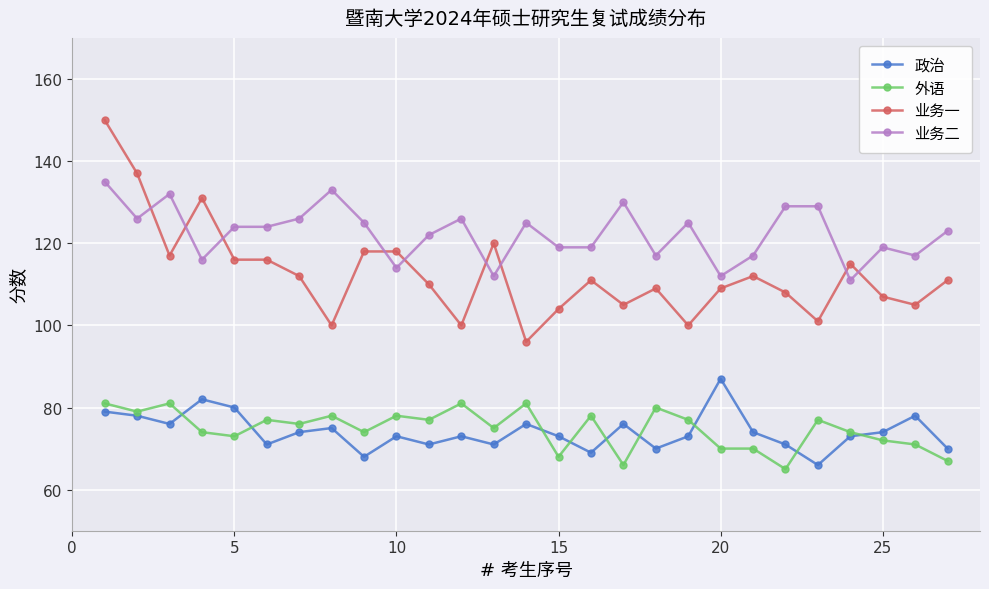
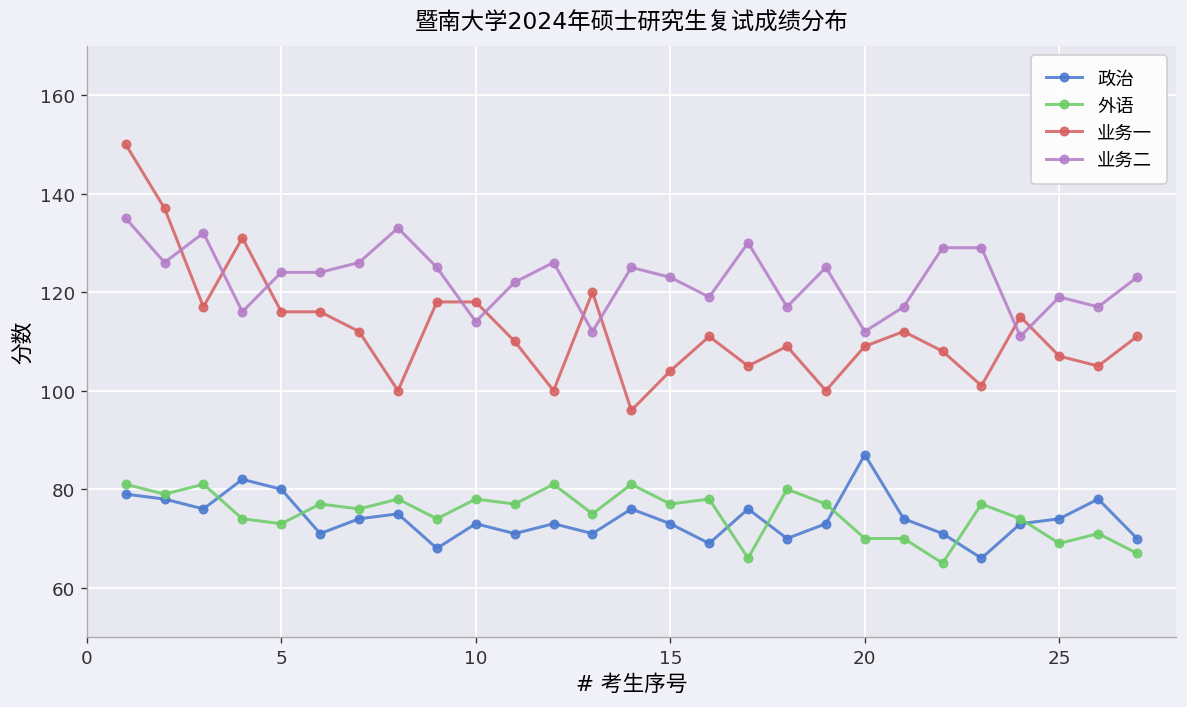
  {
    "政治": {
      "5": 80,
      "10": 73,
      "15": 73,
      "20": 87,
      "25": 74
    },
    "外语": {
      "5": 73,
      "10": 78,
-     "15": 68,
+     "15": 77,
      "20": 70,
-     "25": 72
+     "25": 69
    },
    "业务一": {
      "5": 116,
      "10": 118,
      "15": 104,
      "20": 109,
      "25": 107
    },
    "业务二": {
      "5": 124,
      "10": 114,
-     "15": 119,
+     "15": 123,
      "20": 112,
      "25": 119
    }
  }
